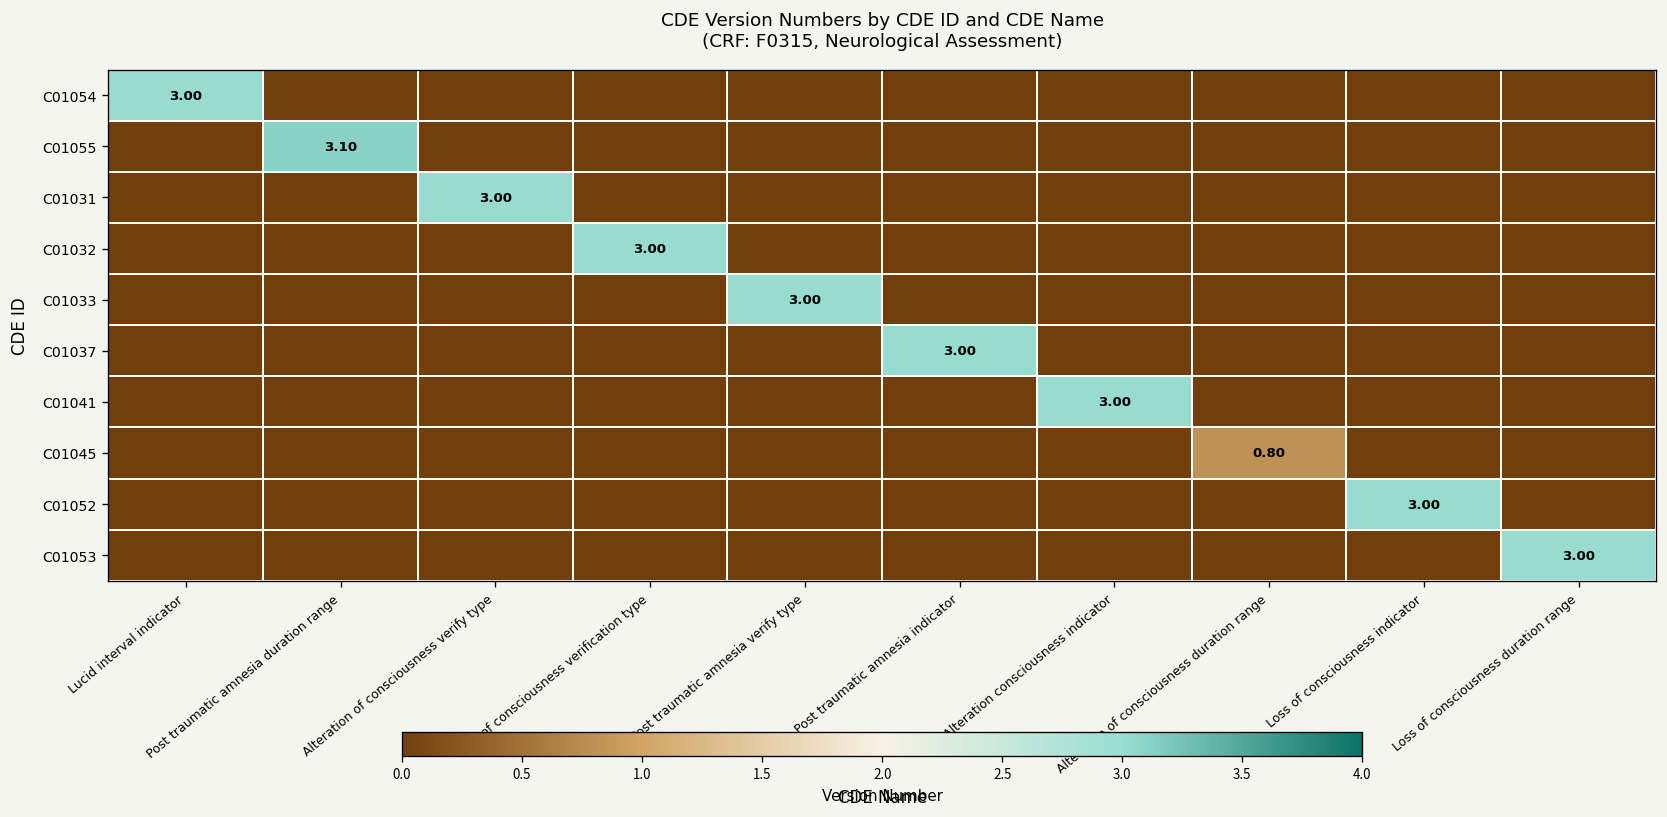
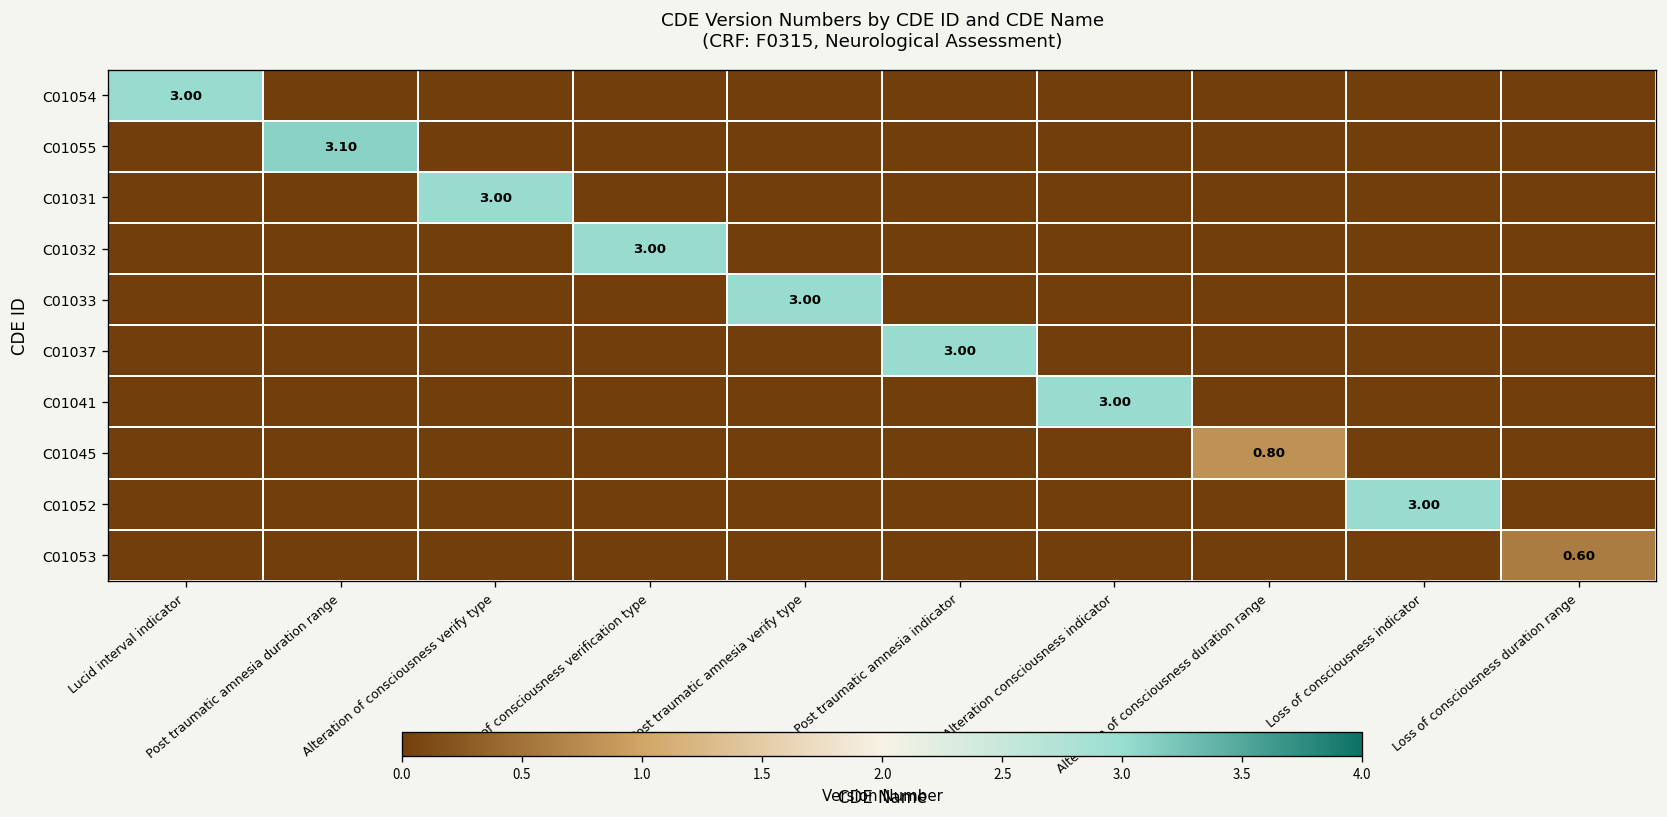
  {
    "C01054": {
      "Lucid interval indicator": 3.00
    },
    "C01055": {
      "Post traumatic amnesia duration range": 3.10
    },
    "C01031": {
      "Alteration of consciousness verify type": 3.00
    },
    "C01032": {
      "Loss of consciousness verification type": 3.00
    },
    "C01033": {
      "Post traumatic amnesia verify type": 3.00
    },
    "C01037": {
      "Post traumatic amnesia indicator": 3.00
    },
    "C01041": {
      "Alteration consciousness indicator": 3.00
    },
    "C01045": {
      "Alteration of consciousness duration range": 0.80
    },
    "C01052": {
      "Loss of consciousness indicator": 3.00
    },
    "C01053": {
-     "Loss of consciousness duration range": 3.00
+     "Loss of consciousness duration range": 0.60
    }
  }
